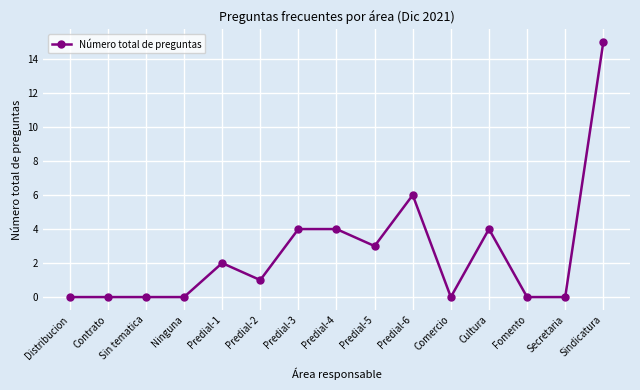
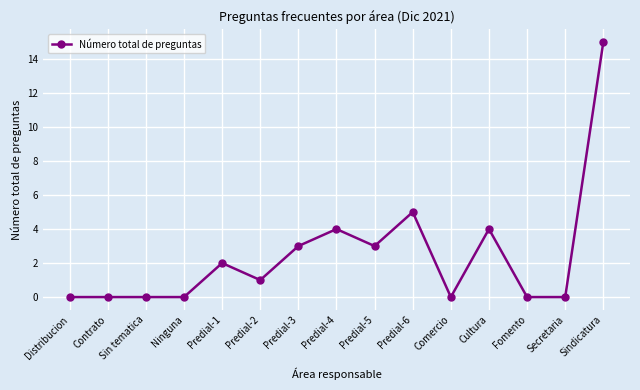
  {
    "Distribucion": 0,
    "Contrato": 0,
    "Sin tematica": 0,
    "Ninguna": 0,
    "Predial-1": 2,
    "Predial-2": 1,
-   "Predial-3": 4,
+   "Predial-3": 3,
    "Predial-4": 4,
    "Predial-5": 3,
-   "Predial-6": 6,
+   "Predial-6": 5,
    "Comercio": 0,
    "Cultura": 4,
    "Fomento": 0,
    "Secretaria": 0,
    "Sindicatura": 15
  }
